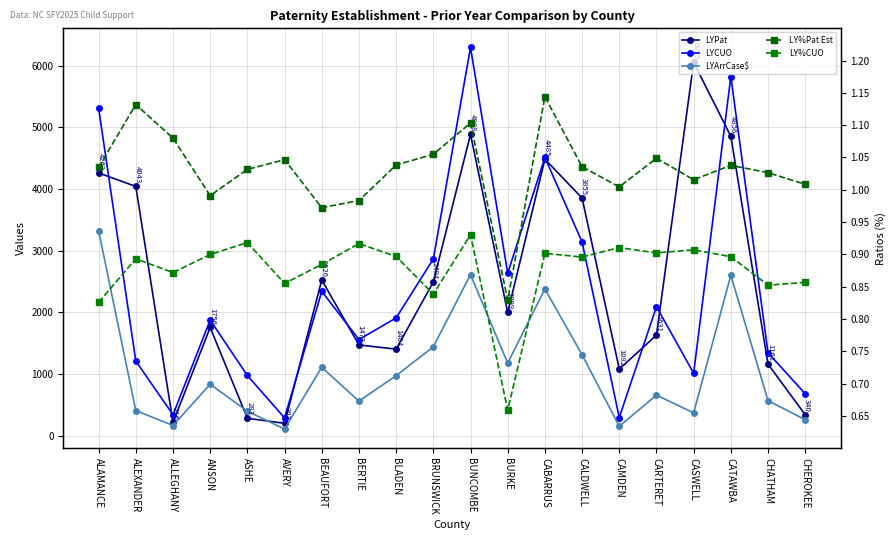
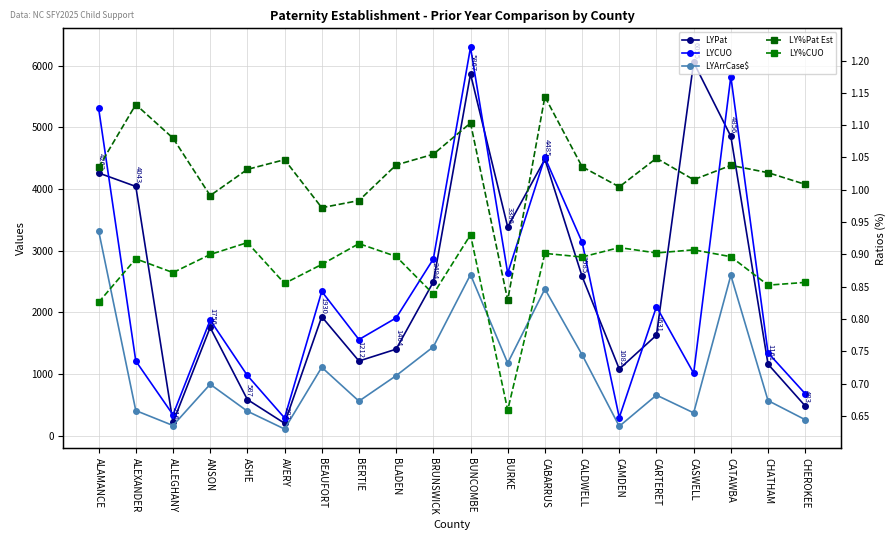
  {
    "LYPat": {
      "ALEXANDER": 4043,
-     "ASHE": 283,
-     "BEAUFORT": 2526,
-     "BERTIE": 1473,
+     "ASHE": 587,
+     "BEAUFORT": 1930,
+     "BERTIE": 1212,
      "BLADEN": 1404,
      "BRUNSWICK": 2494,
-     "BUNCOMBE": 4888,
-     "BURKE": 1999,
-     "CALDWELL": 3855,
+     "BUNCOMBE": 5867,
+     "BURKE": 3386,
+     "CALDWELL": 2585,
      "CAMDEN": 1082,
      "CARTERET": 1631,
      "CATAWBA": 4856,
-     "CHEROKEE": 340
+     "CHEROKEE": 483
    }
  }
